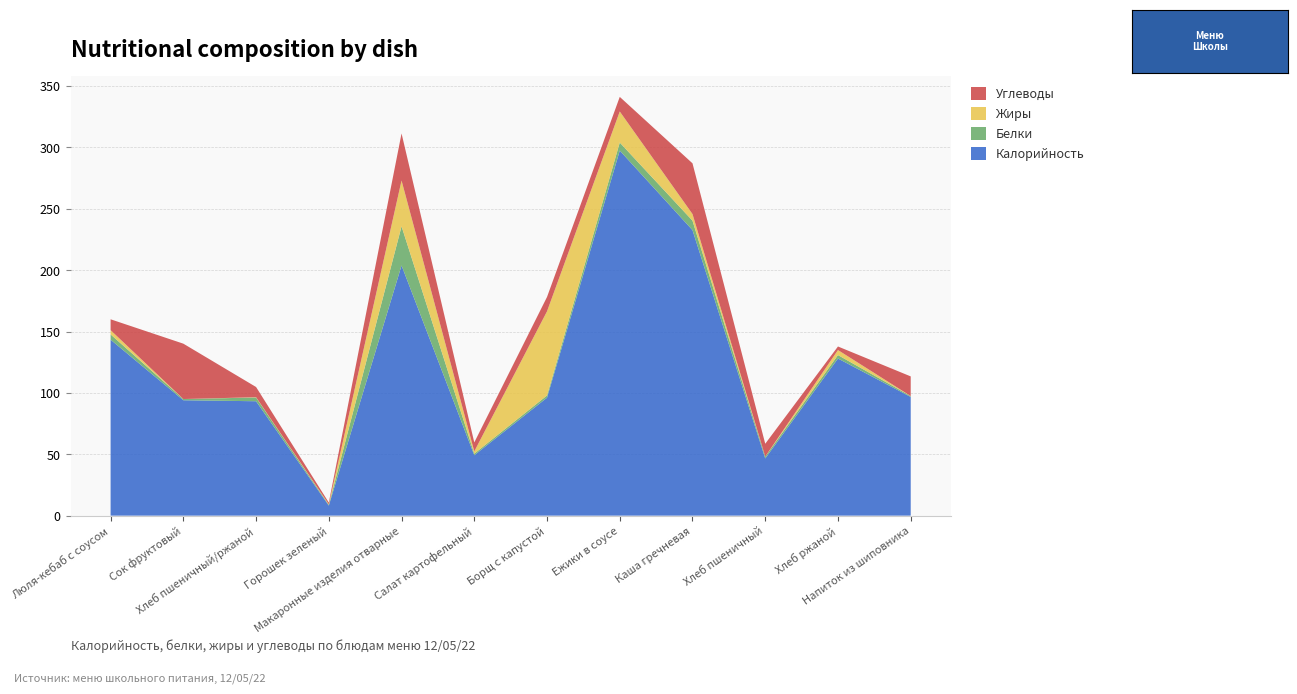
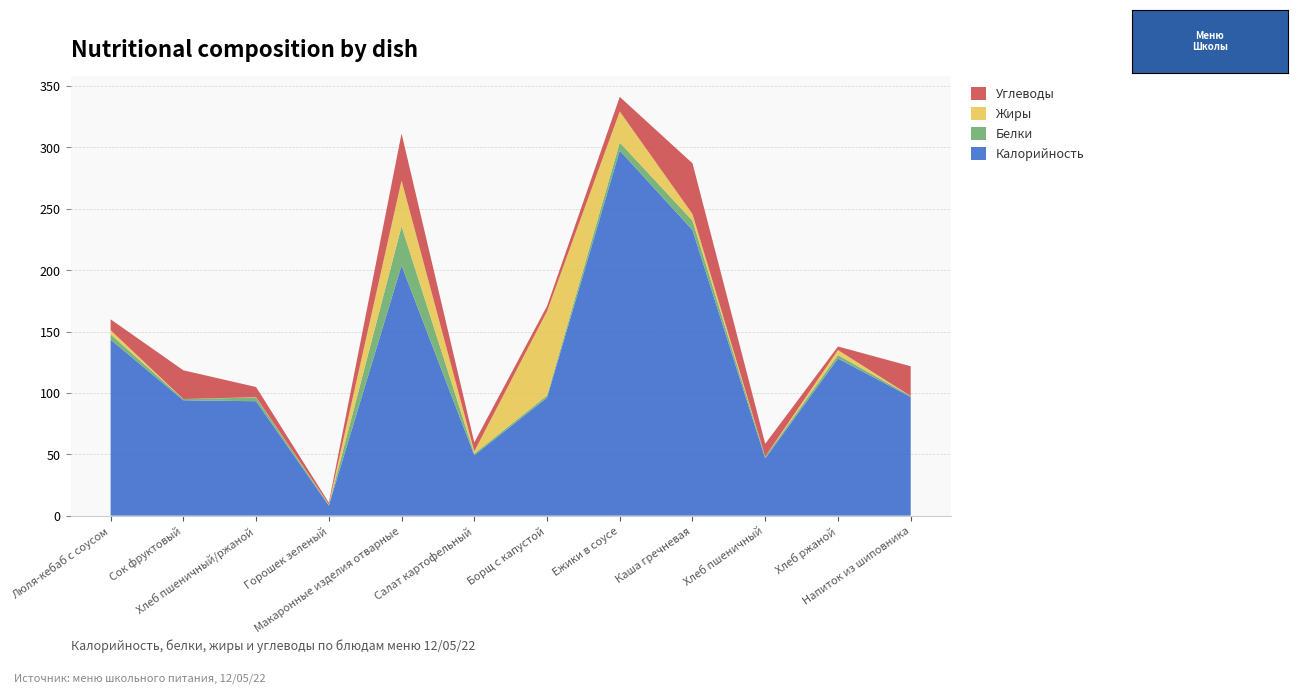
  {
    "Калорийность": {
      "Люля-кебаб с соусом": 143,
      "Хлеб пшеничный/ржаной": 93,
      "Макаронные изделия отварные": 204,
      "Ежики в соусе": 297,
      "Каша гречневая": 233,
      "Хлеб ржаной": 128
    },
    "Белки": {
      "Люля-кебаб с соусом": 4,
      "Макаронные изделия отварные": 32,
      "Ежики в соусе": 7,
      "Каша гречневая": 8,
      "Хлеб ржаной": 3
    },
    "Жиры": {
      "Люля-кебаб с соусом": 3,
      "Макаронные изделия отварные": 37,
      "Борщ с капустой": 69,
      "Ежики в соусе": 25,
      "Каша гречневая": 5,
      "Хлеб ржаной": 4
    },
    "Углеводы": {
      "Люля-кебаб с соусом": 9,
-     "Сок фруктовый": 45,
+     "Сок фруктовый": 23,
      "Хлеб пшеничный/ржаной": 8,
      "Макаронные изделия отварные": 38,
      "Салат картофельный": 7,
-     "Борщ с капустой": 12,
+     "Борщ с капустой": 4,
      "Ежики в соусе": 12,
      "Каша гречневая": 41,
      "Хлеб пшеничный": 10,
      "Хлеб ржаной": 3,
-     "Напиток из шиповника": 16
+     "Напиток из шиповника": 24
    }
  }
